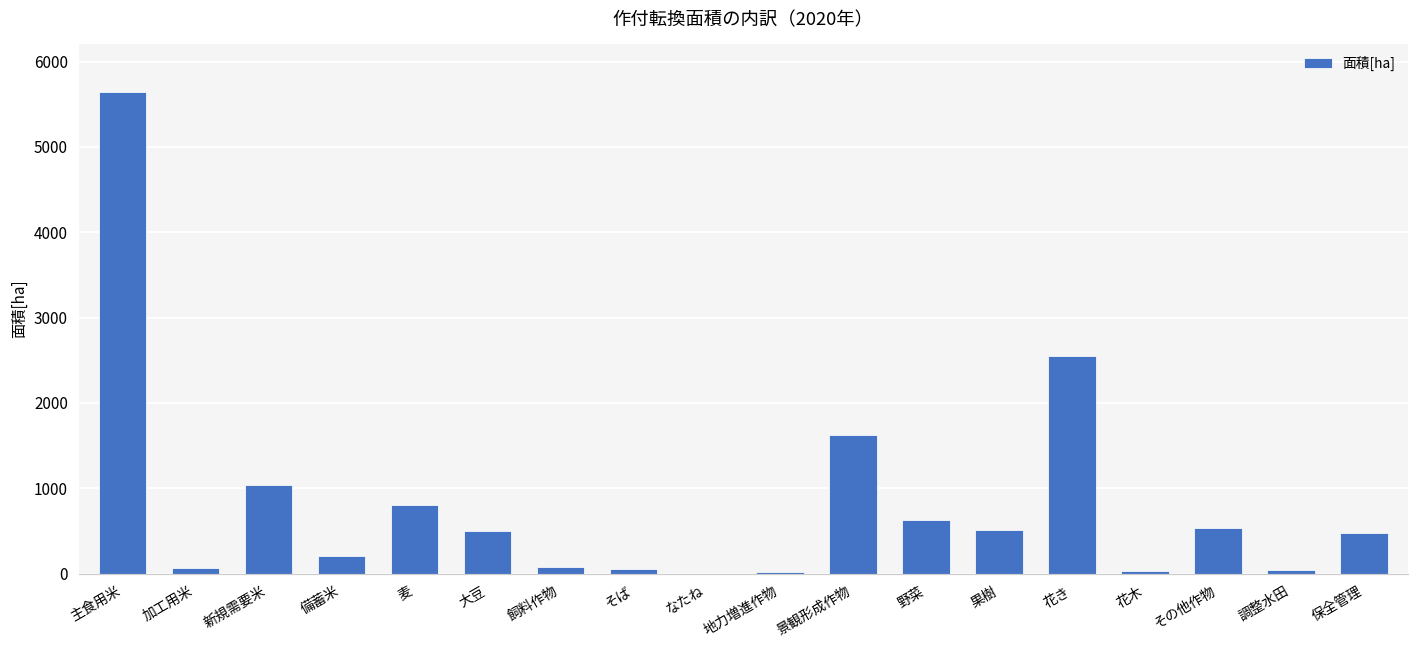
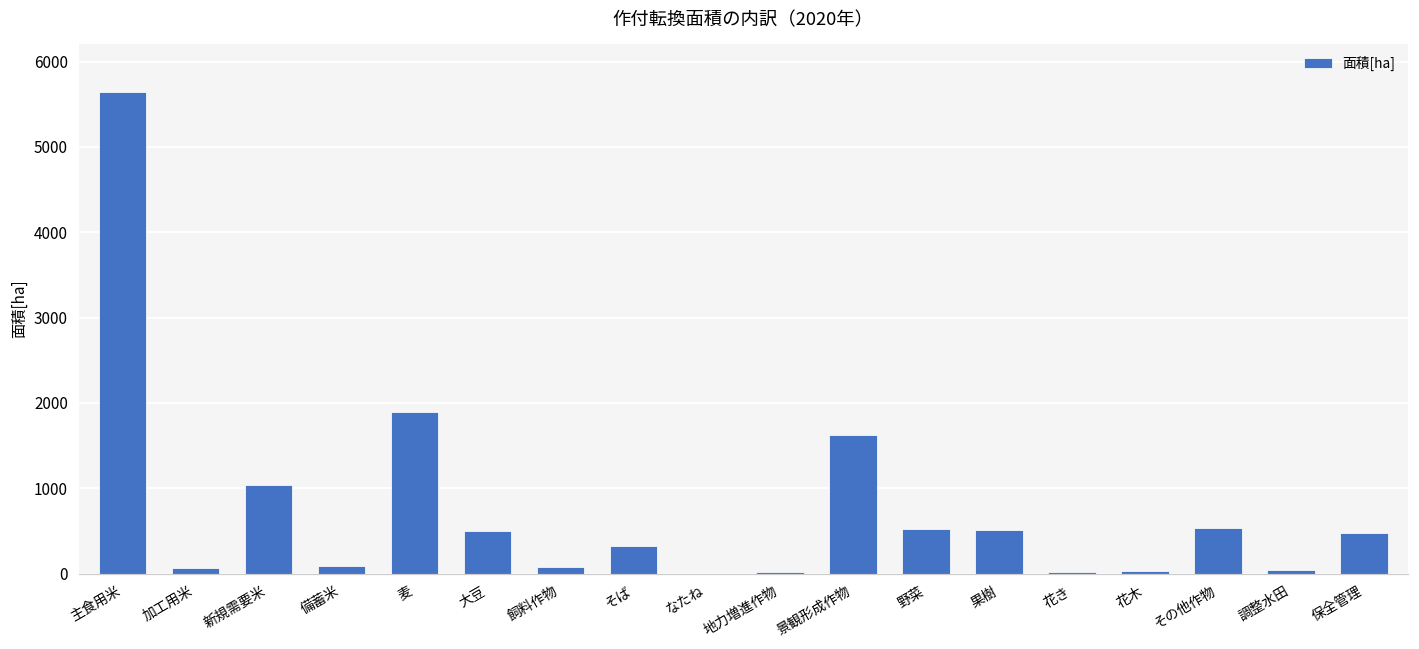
  {
    "主食用米": 5600,
    "加工用米": 100,
    "新規需要米": 1000,
-   "備蓄米": 200,
-   "麦": 800,
+   "備蓄米": 100,
+   "麦": 1900,
    "大豆": 500,
    "飼料作物": 100,
-   "そば": 100,
+   "そば": 300,
    "景観形成作物": 1600,
-   "野菜": 600,
+   "野菜": 500,
    "果樹": 500,
-   "花き": 2600,
+   "花き": 0,
    "その他作物": 500,
    "調整水田": 0,
    "保全管理": 500
  }
